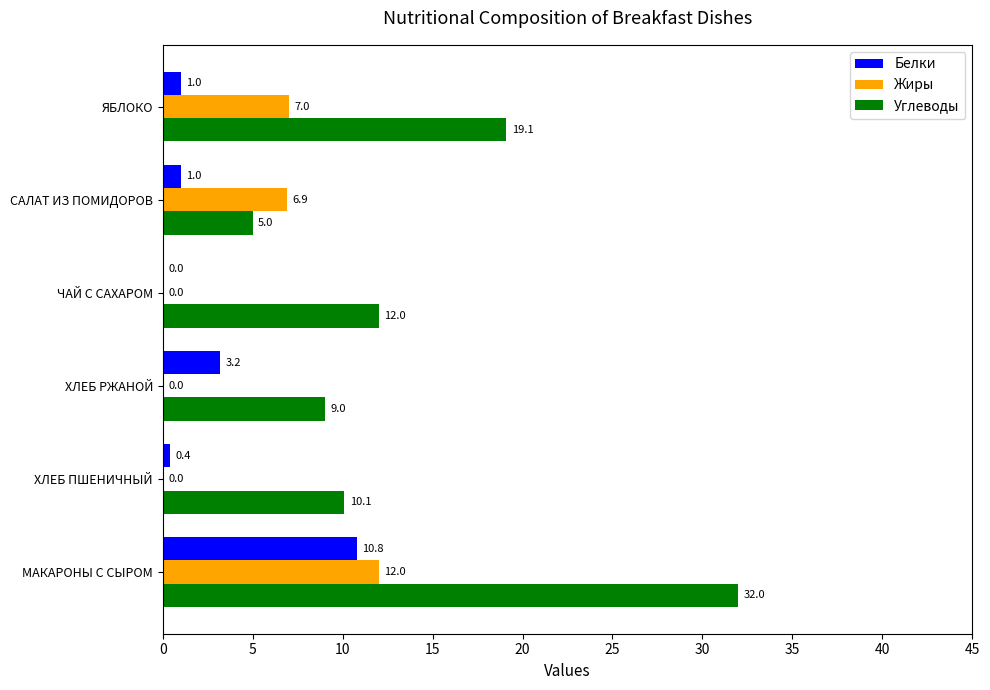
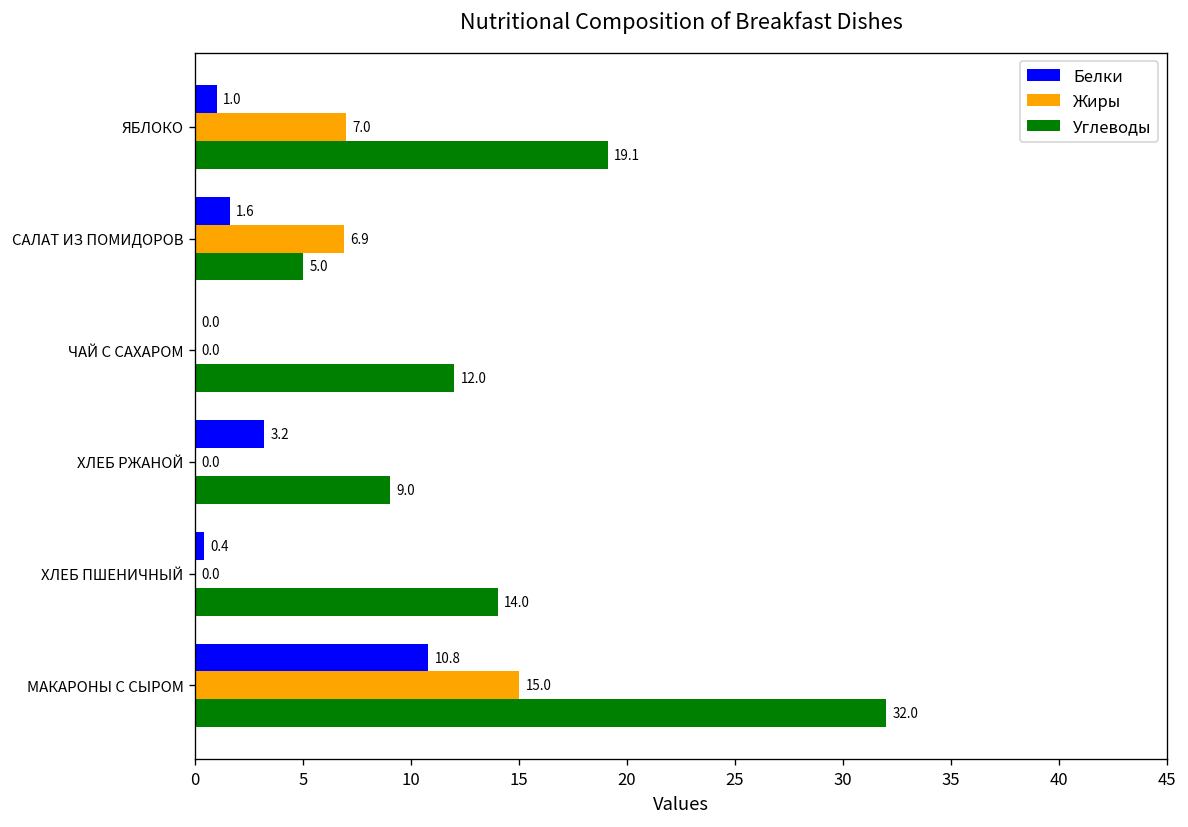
  {
    "Белки": {
      "ЯБЛОКО": 1.0,
-     "САЛАТ ИЗ ПОМИДОРОВ": 1.0,
+     "САЛАТ ИЗ ПОМИДОРОВ": 1.6,
      "ЧАЙ С САХАРОМ": 0.0,
      "ХЛЕБ РЖАНОЙ": 3.2,
      "ХЛЕБ ПШЕНИЧНЫЙ": 0.4,
      "МАКАРОНЫ С СЫРОМ": 10.8
    },
    "Жиры": {
      "ЯБЛОКО": 7.0,
      "САЛАТ ИЗ ПОМИДОРОВ": 6.9,
      "ЧАЙ С САХАРОМ": 0.0,
      "ХЛЕБ РЖАНОЙ": 0.0,
      "ХЛЕБ ПШЕНИЧНЫЙ": 0.0,
-     "МАКАРОНЫ С СЫРОМ": 12.0
+     "МАКАРОНЫ С СЫРОМ": 15.0
    },
    "Углеводы": {
      "ЯБЛОКО": 19.1,
      "САЛАТ ИЗ ПОМИДОРОВ": 5.0,
      "ЧАЙ С САХАРОМ": 12.0,
      "ХЛЕБ РЖАНОЙ": 9.0,
-     "ХЛЕБ ПШЕНИЧНЫЙ": 10.1,
+     "ХЛЕБ ПШЕНИЧНЫЙ": 14.0,
      "МАКАРОНЫ С СЫРОМ": 32.0
    }
  }
